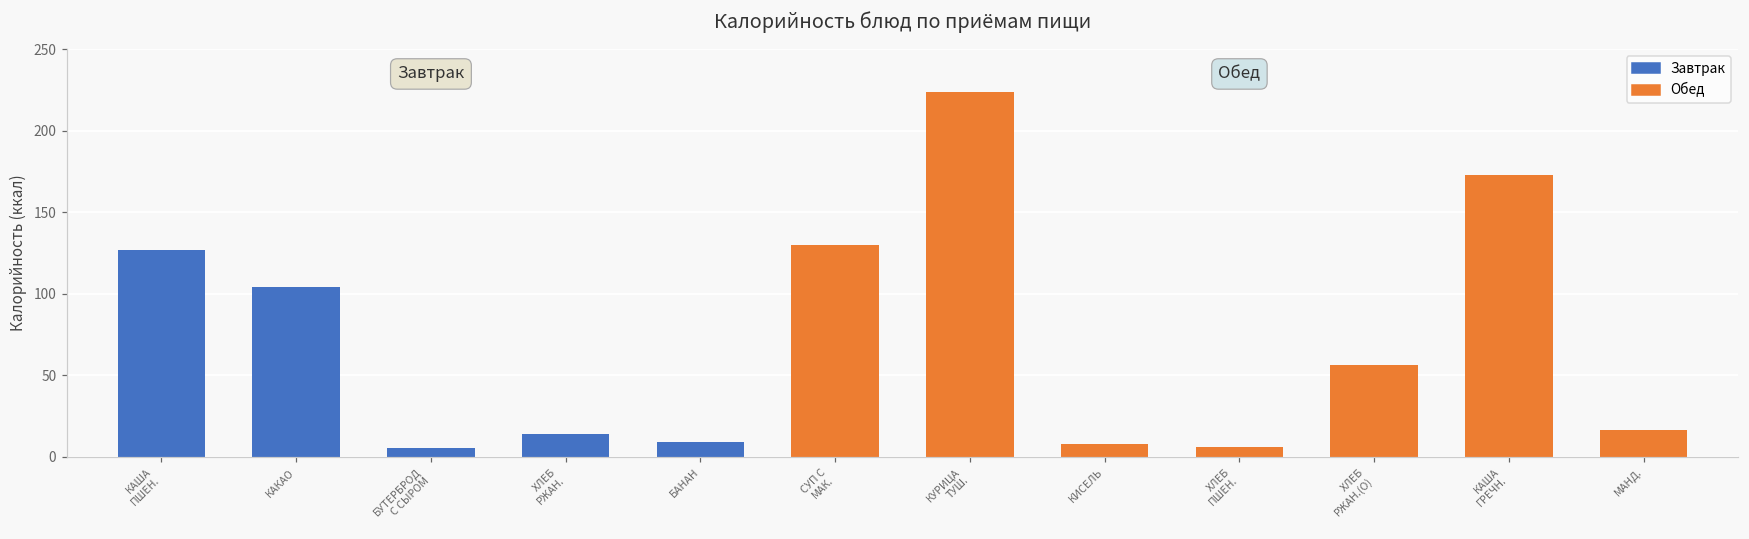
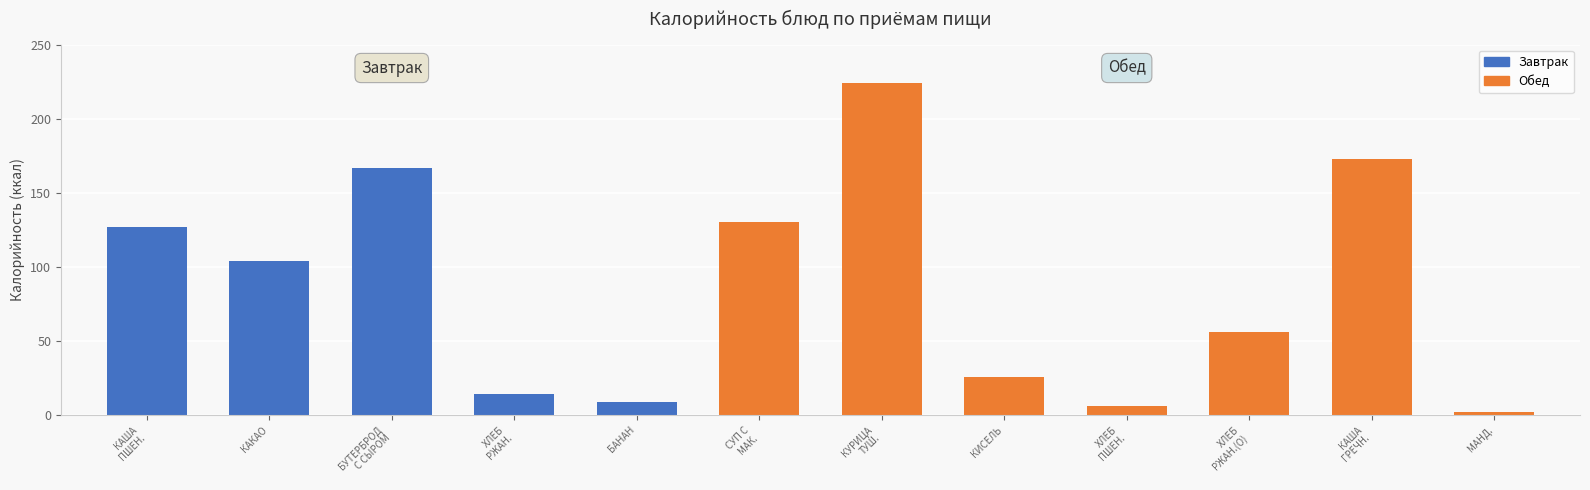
  {
    "КАША ПШЕН.": 127,
    "КАКАО": 104,
-   "БУТЕРБРОД С СЫРОМ": 5,
+   "БУТЕРБРОД С СЫРОМ": 167,
    "ХЛЕБ РЖАН.": 14,
    "БАНАН": 9,
    "СУП С МАК.": 130,
    "КУРИЦА ТУШ.": 224,
-   "КИСЕЛЬ": 8,
+   "КИСЕЛЬ": 26,
    "ХЛЕБ ПШЕН.": 6,
    "ХЛЕБ РЖАН.(О)": 56,
    "КАША ГРЕЧН.": 173,
-   "МАНД.": 16
+   "МАНД.": 2
  }
